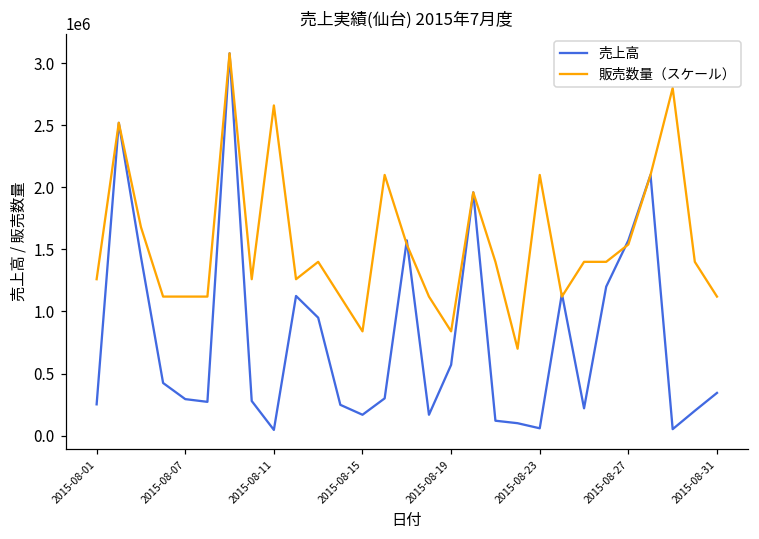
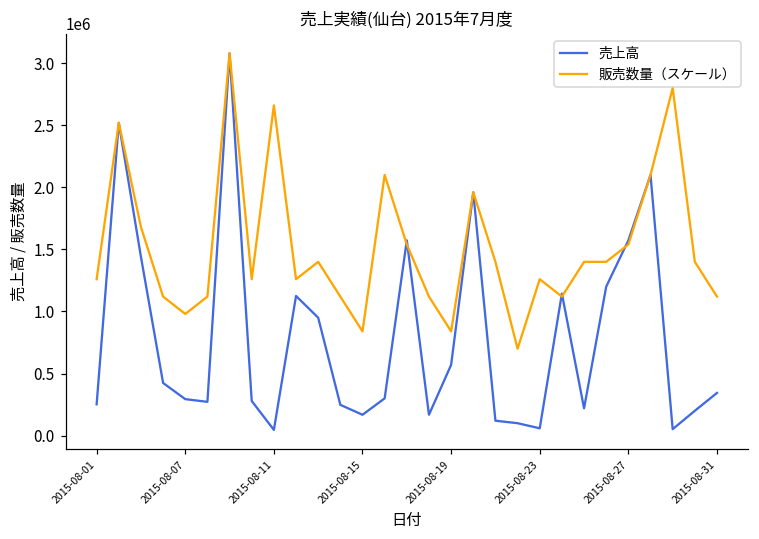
  {
    "売上高": {
      "2015-08-01": 250000,
      "2015-08-07": 290000,
      "2015-08-11": 50000,
      "2015-08-15": 170000,
      "2015-08-19": 570000,
      "2015-08-23": 60000,
      "2015-08-27": 1570000,
      "2015-08-31": 340000
    },
    "販売数量（スケール）": {
      "2015-08-01": 1260000,
-     "2015-08-07": 1120000,
+     "2015-08-07": 980000,
      "2015-08-11": 2660000,
      "2015-08-15": 840000,
      "2015-08-19": 840000,
-     "2015-08-23": 2100000,
+     "2015-08-23": 1260000,
      "2015-08-27": 1540000,
      "2015-08-31": 1120000
    }
  }
